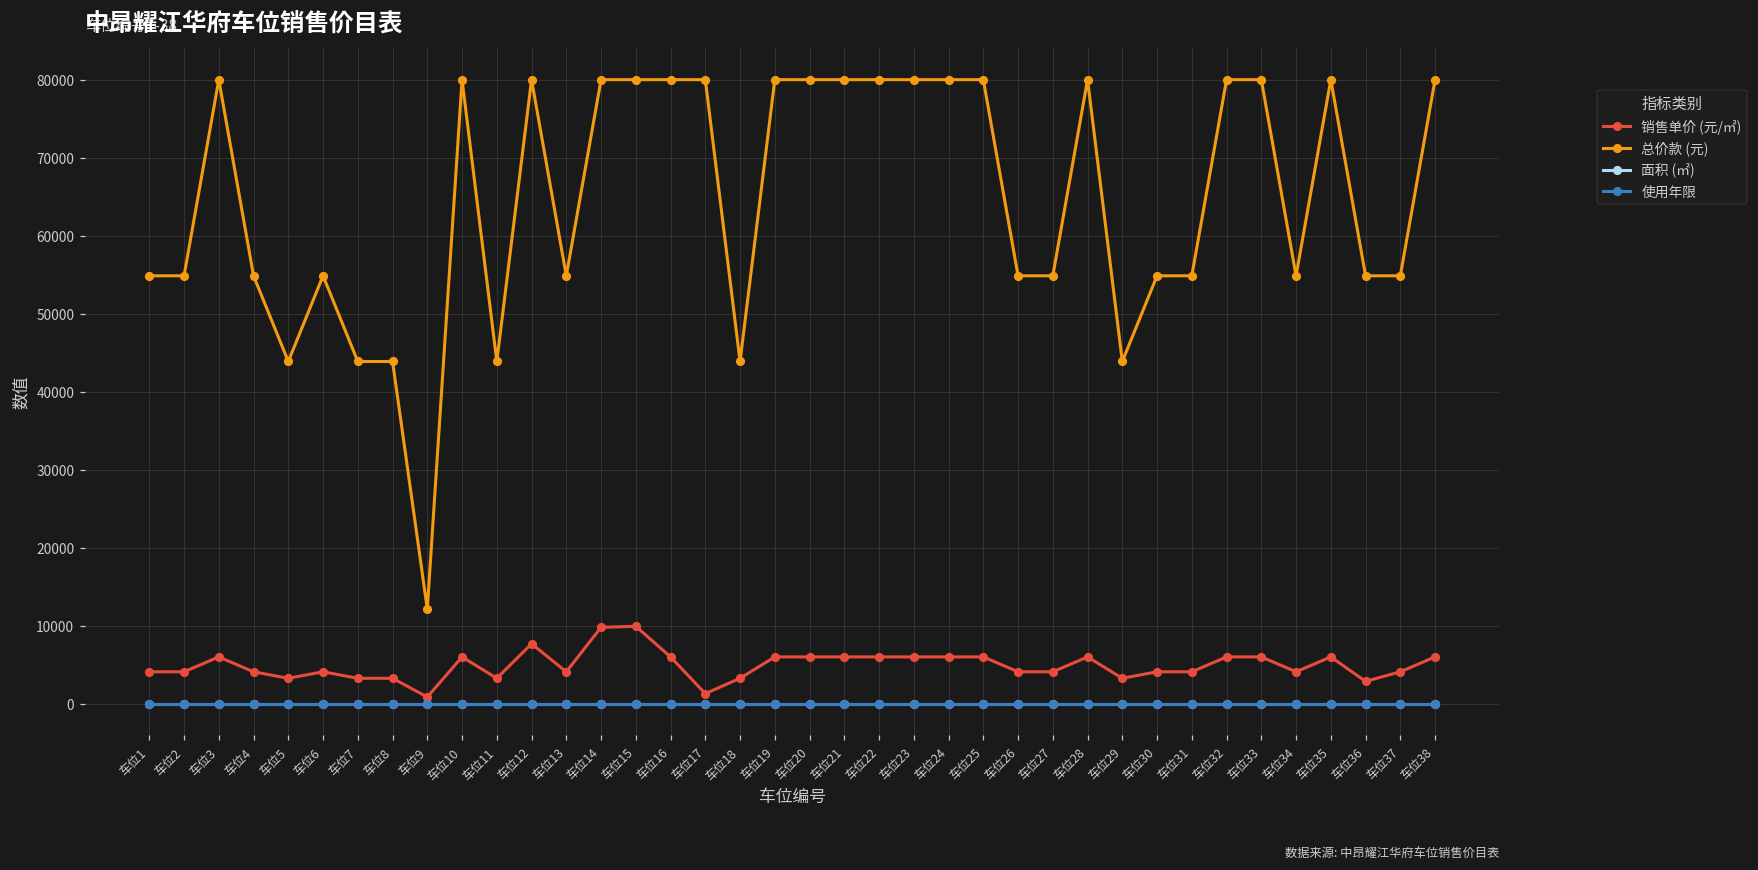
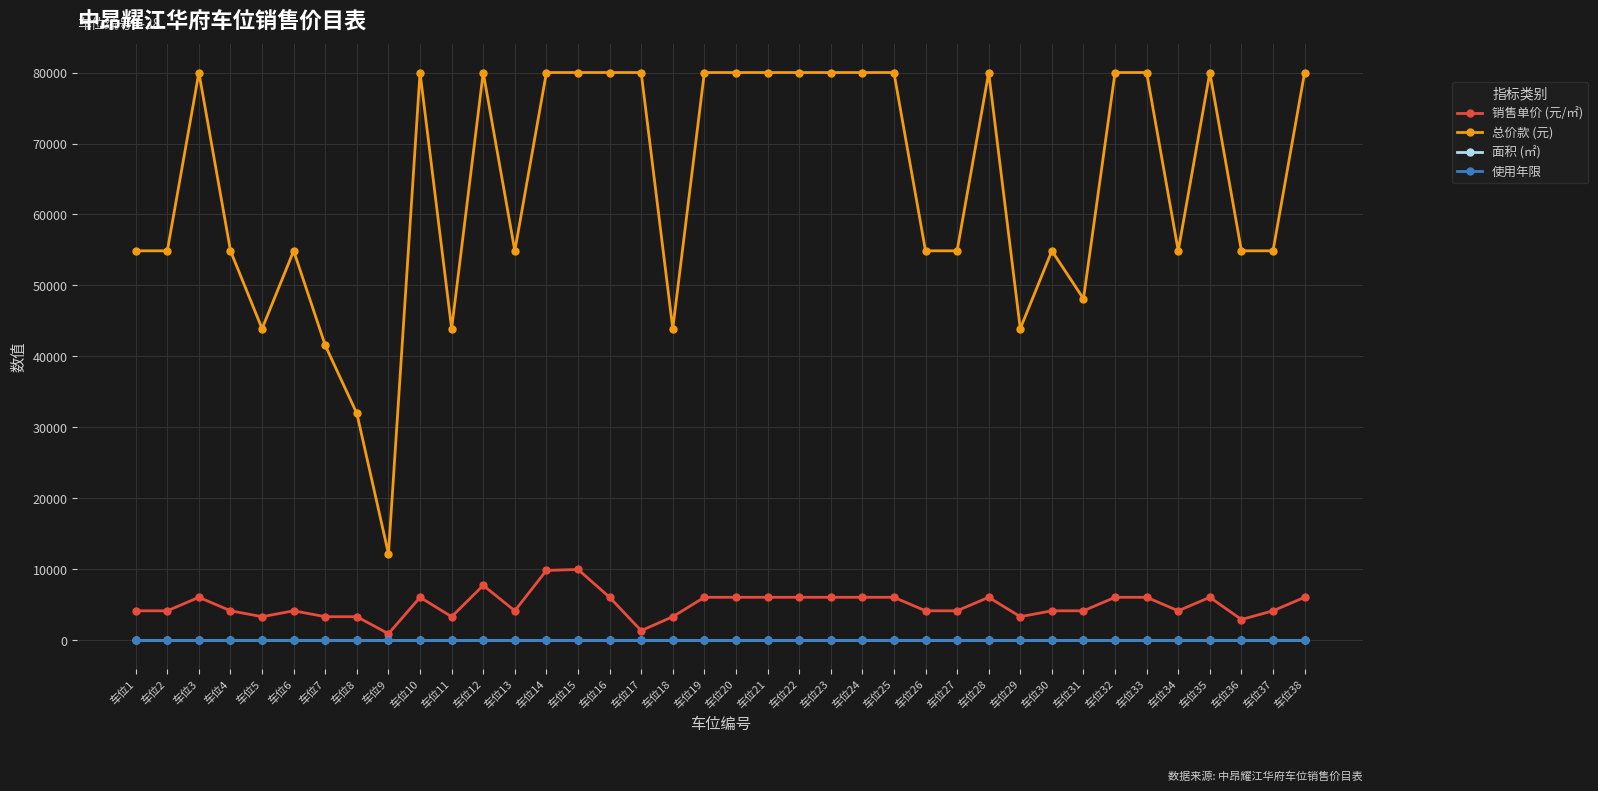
  {
    "销售单价 (元/㎡)": {
      "车位1": 4000,
      "车位2": 4000,
      "车位3": 6000,
      "车位4": 4000,
      "车位5": 3000,
      "车位6": 4000,
      "车位7": 3000,
      "车位8": 3000,
      "车位9": 1000,
      "车位10": 6000,
      "车位11": 3000,
      "车位12": 8000,
      "车位13": 4000,
      "车位14": 10000,
      "车位15": 10000,
      "车位16": 6000,
      "车位17": 1000,
      "车位18": 3000,
      "车位19": 6000,
      "车位20": 6000,
      "车位21": 6000,
      "车位22": 6000,
      "车位23": 6000,
      "车位24": 6000,
      "车位25": 6000,
      "车位26": 4000,
      "车位27": 4000,
      "车位28": 6000,
      "车位29": 3000,
      "车位30": 4000,
      "车位31": 4000,
      "车位32": 6000,
      "车位33": 6000,
      "车位34": 4000,
      "车位35": 6000,
      "车位36": 3000,
      "车位37": 4000,
      "车位38": 6000
    },
    "总价款 (元)": {
      "车位1": 55000,
      "车位2": 55000,
      "车位3": 80000,
      "车位4": 55000,
      "车位5": 44000,
      "车位6": 55000,
-     "车位7": 44000,
-     "车位8": 44000,
+     "车位7": 42000,
+     "车位8": 32000,
      "车位9": 12000,
      "车位10": 80000,
      "车位11": 44000,
      "车位12": 80000,
      "车位13": 55000,
      "车位14": 80000,
      "车位15": 80000,
      "车位16": 80000,
      "车位17": 80000,
      "车位18": 44000,
      "车位19": 80000,
      "车位20": 80000,
      "车位21": 80000,
      "车位22": 80000,
      "车位23": 80000,
      "车位24": 80000,
      "车位25": 80000,
      "车位26": 55000,
      "车位27": 55000,
      "车位28": 80000,
      "车位29": 44000,
      "车位30": 55000,
-     "车位31": 55000,
+     "车位31": 48000,
      "车位32": 80000,
      "车位33": 80000,
      "车位34": 55000,
      "车位35": 80000,
      "车位36": 55000,
      "车位37": 55000,
      "车位38": 80000
    }
  }
